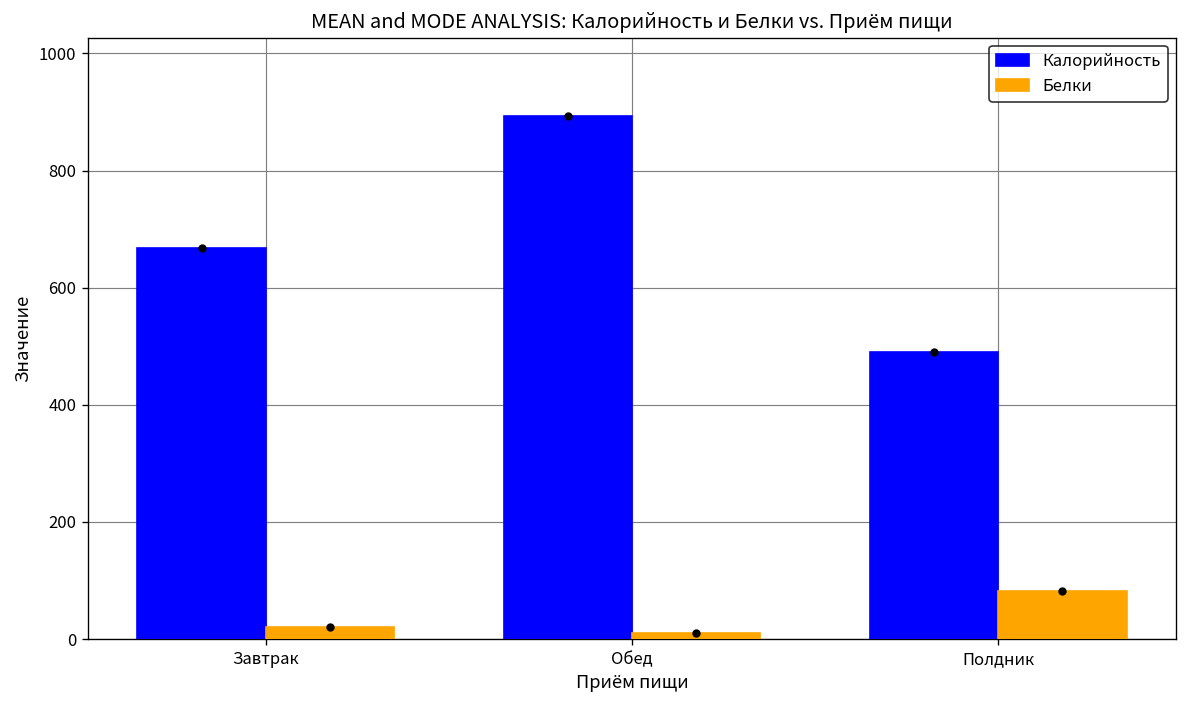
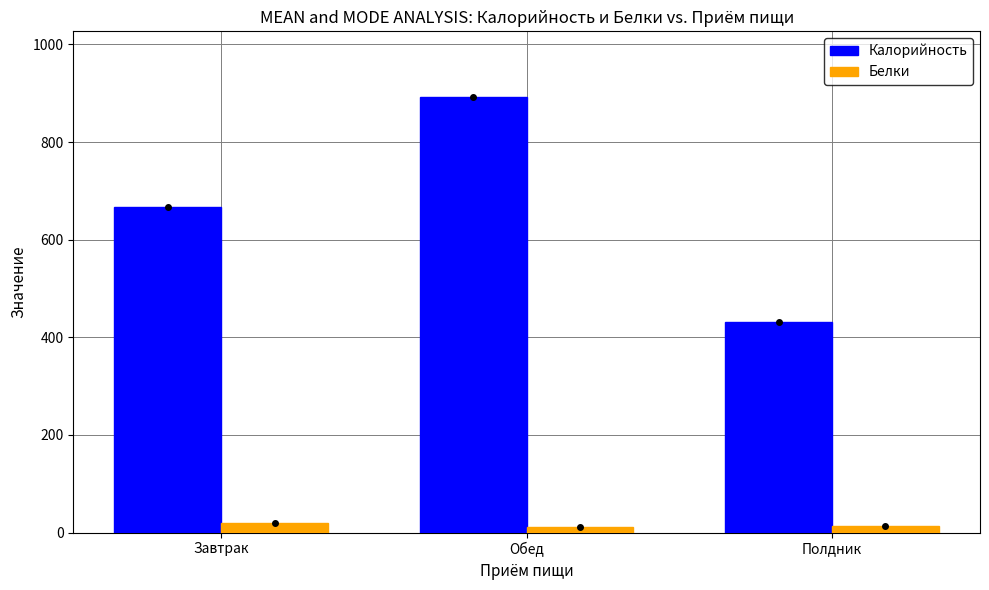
  {
    "Калорийность": {
      "Завтрак": 670,
      "Обед": 890,
-     "Полдник": 490
+     "Полдник": 430
    },
    "Белки": {
      "Завтрак": 20,
      "Обед": 10,
-     "Полдник": 80
+     "Полдник": 10
    }
  }
